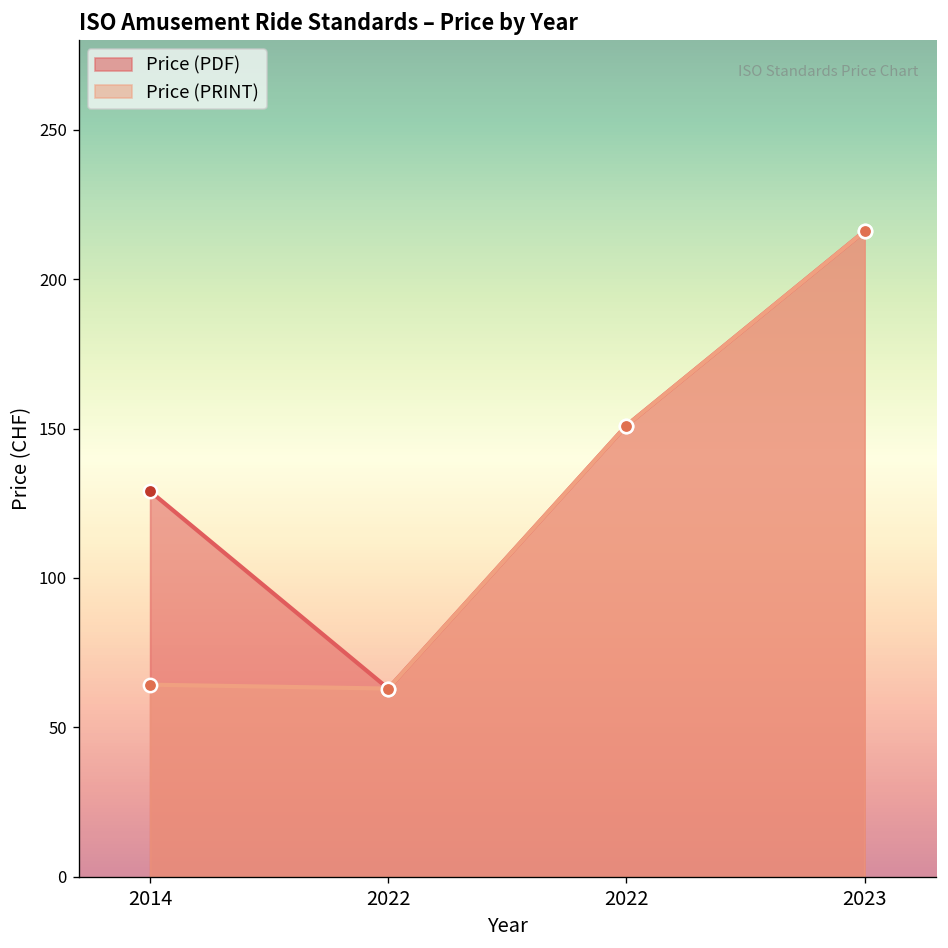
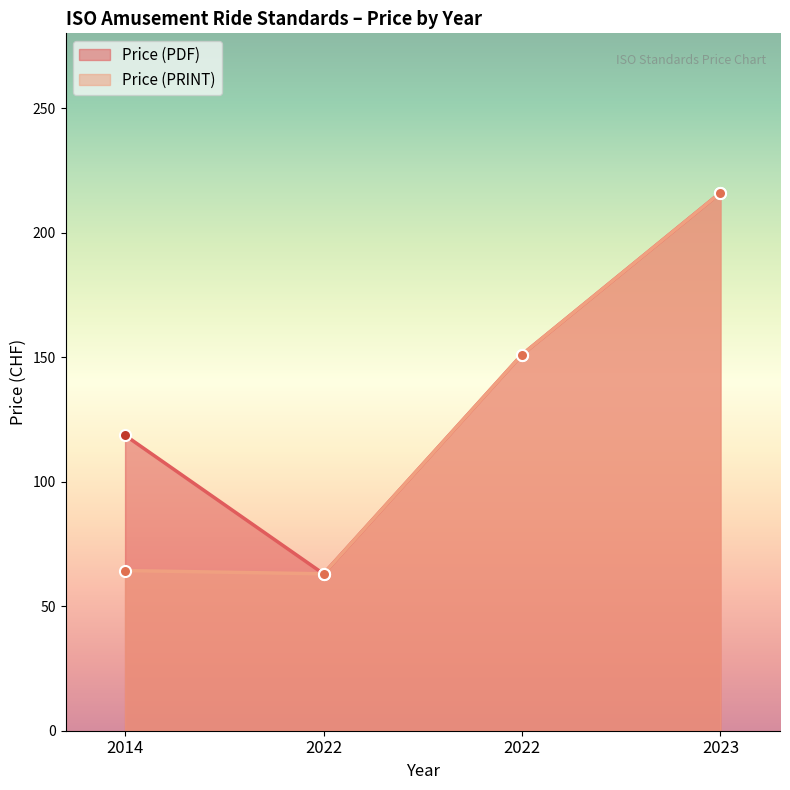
  {
    "Price (PDF)": {
-     "2014": 129
+     "2014": 119
    },
    "Price (PRINT)": {
      "2014": 64
    }
  }
